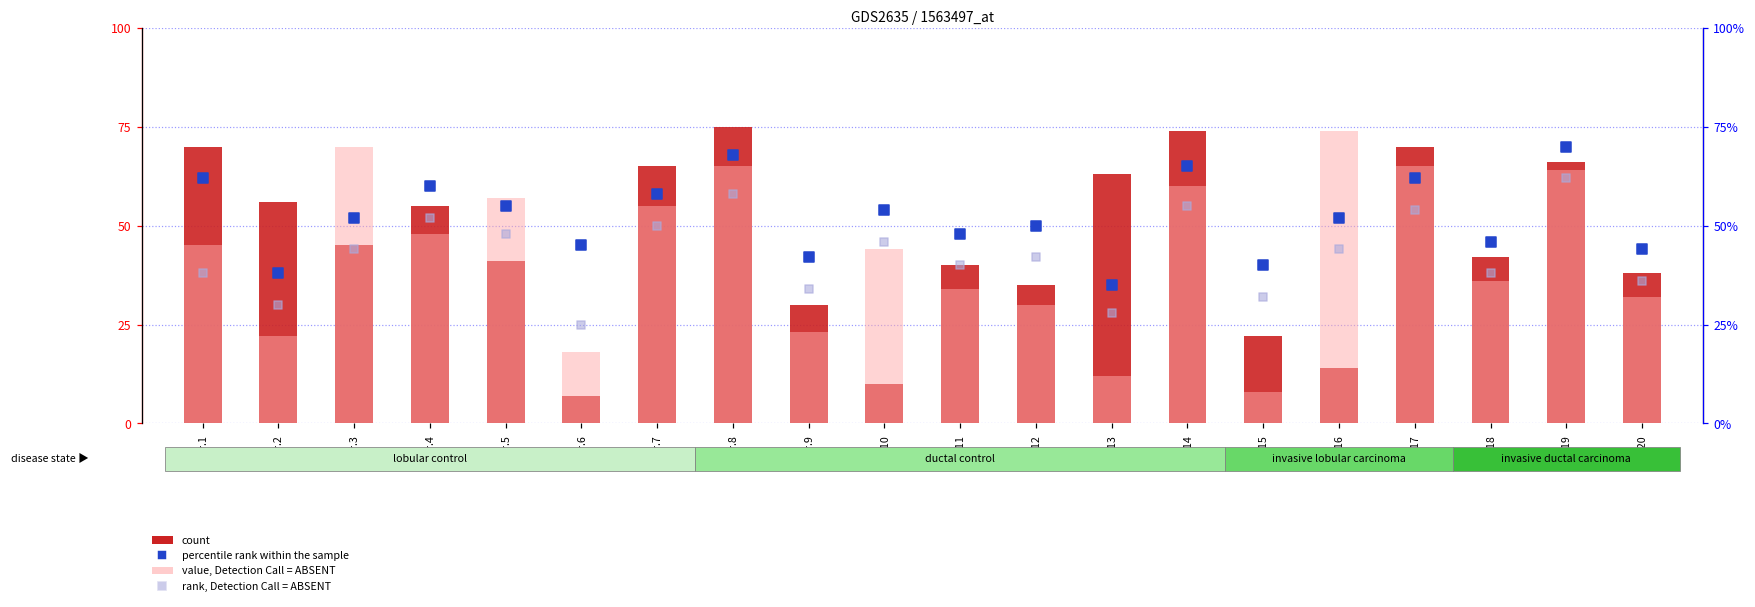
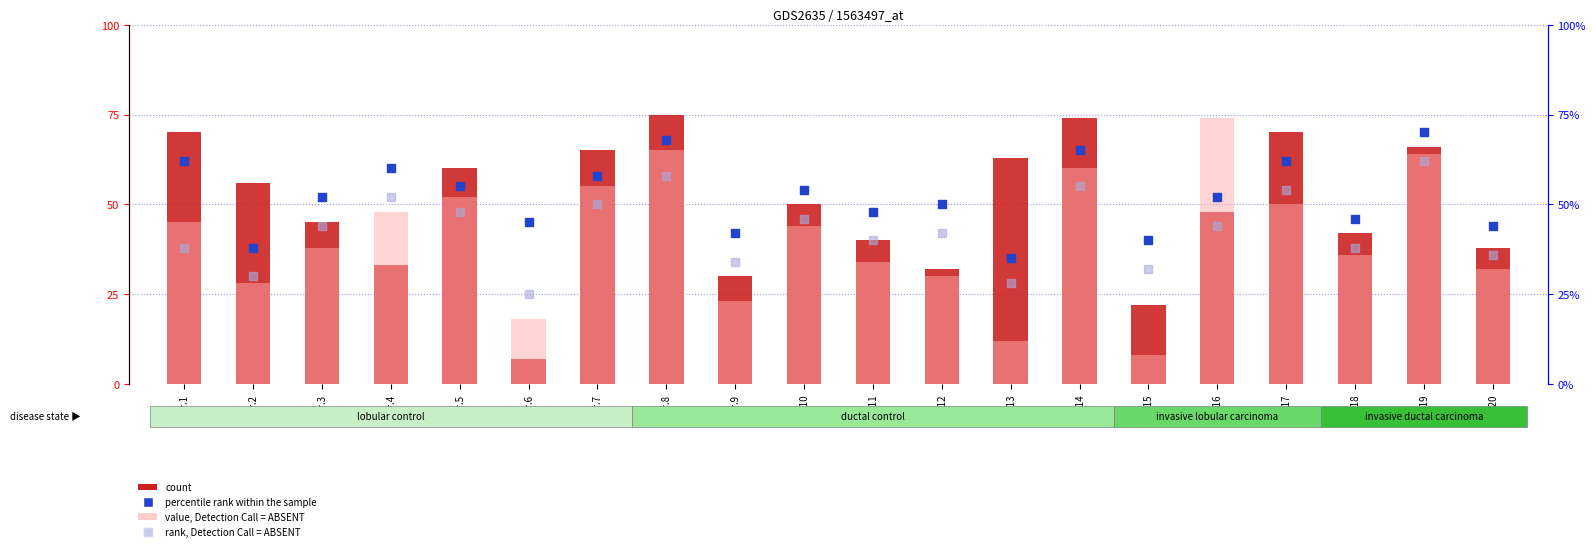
  {
    "count": {
      "Nr.1": 70,
      "Nr.2": 56,
-     "Nr.4": 55,
-     "Nr.5": 41,
+     "Nr.4": 33,
+     "Nr.5": 60,
      "Nr.7": 65,
      "Nr.8": 75,
      "Nr.9": 30,
-     "Nr.10": 10,
+     "Nr.10": 50,
      "Nr.11": 40,
-     "Nr.12": 35,
+     "Nr.12": 32,
      "Nr.13": 63,
      "Nr.14": 74,
      "Nr.15": 22,
-     "Nr.16": 14,
+     "Nr.16": 48,
      "Nr.17": 70,
      "Nr.18": 42,
      "Nr.19": 66,
      "Nr.20": 38
    },
    "value, Detection Call = ABSENT": {
-     "Nr.2": 22,
-     "Nr.3": 70,
-     "Nr.5": 57,
+     "Nr.2": 28,
+     "Nr.3": 38,
+     "Nr.5": 52,
      "Nr.6": 18,
      "Nr.16": 74,
-     "Nr.17": 65
+     "Nr.17": 50
    }
  }
